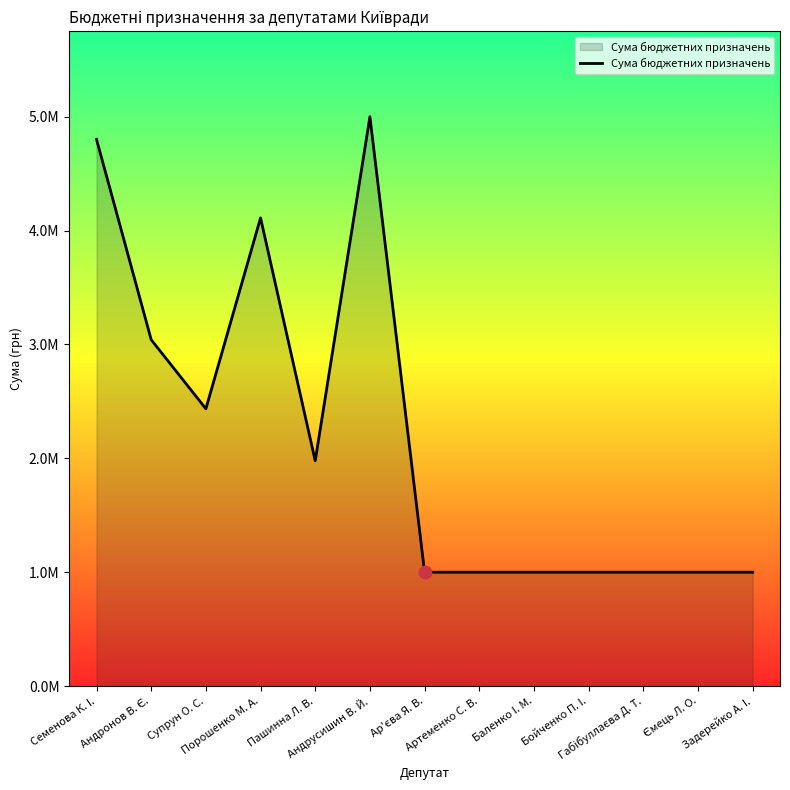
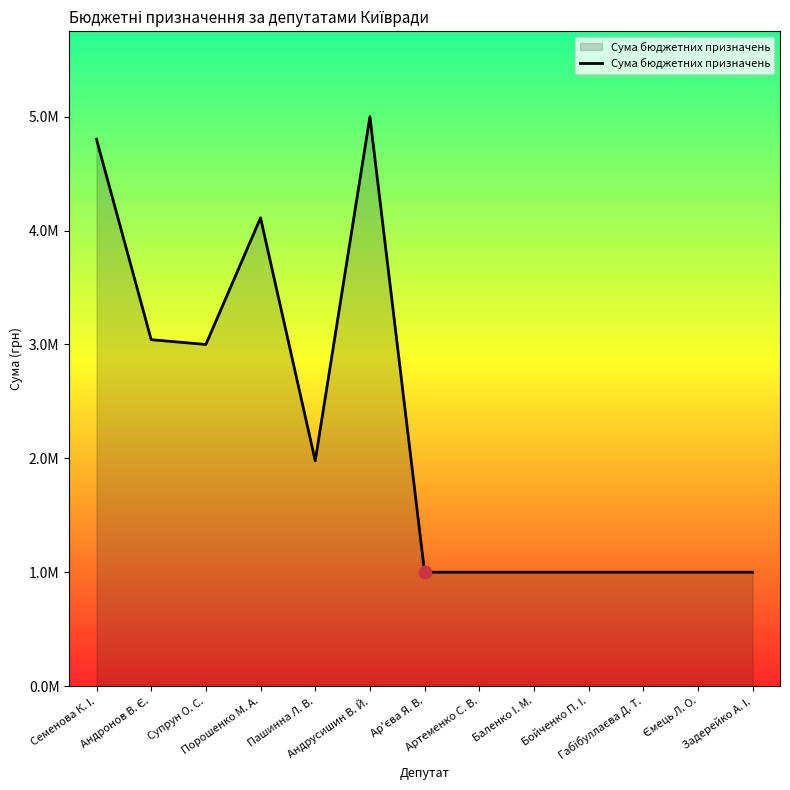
  {
    "Сума бюджетних призначень": {
      "Семенова К. І.": 4800000,
      "Андронов В. Є.": 3040000,
-     "Супрун О. С.": 2440000,
+     "Супрун О. С.": 3000000,
      "Порошенко М. А.": 4110000,
      "Пашинна Л. В.": 1980000,
      "Андрусишин В. Й.": 5000000,
      "Артеменко С. В.": 1000000,
      "Баленко І. М.": 1000000,
      "Бойченко П. І.": 1000000,
      "Габібуллаєва Д. Т.": 1000000,
      "Ємець Л. О.": 1000000,
      "Задерейко А. І.": 1000000
    }
  }
